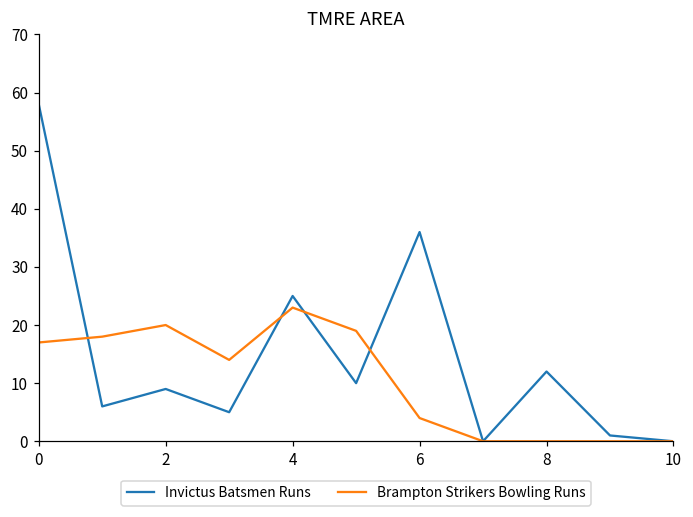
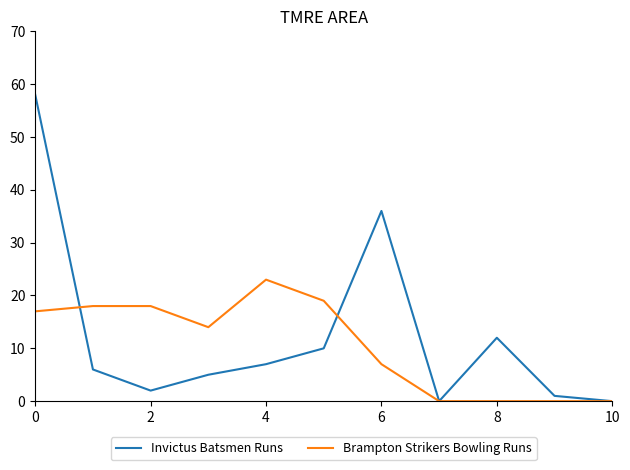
  {
    "Invictus Batsmen Runs": {
      "0": 58,
-     "2": 9,
-     "4": 25,
+     "2": 2,
+     "4": 7,
      "6": 36,
      "8": 12
    },
    "Brampton Strikers Bowling Runs": {
      "0": 17,
-     "2": 20,
+     "2": 18,
      "4": 23,
-     "6": 4,
+     "6": 7,
      "8": 0
    }
  }
